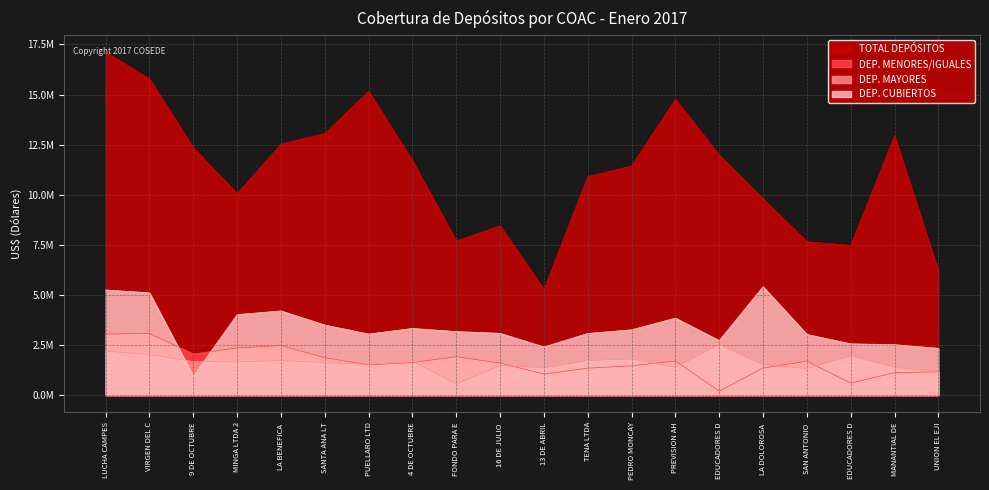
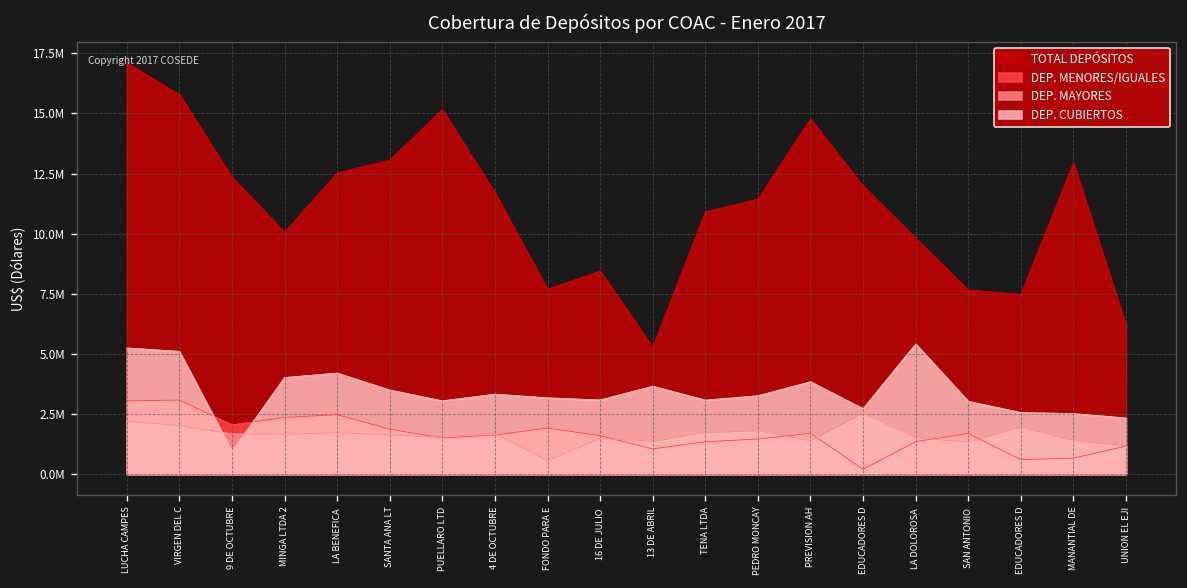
  {
    "TOTAL DEPÓSITOS": {
      "VIRGEN DEL C": 15800000,
      "9 DE OCTUBRE": 12300000,
      "MINGA LTDA 2": 10100000,
      "LA BENEFICA": 12500000,
      "SANTA ANA LT": 13100000,
      "PUELLARO LTD": 15200000,
      "4 DE OCTUBRE": 11700000,
      "FONDO PARA E": 7700000,
      "16 DE JULIO": 8400000,
      "13 DE ABRIL": 5300000,
      "TENA LTDA": 10900000,
      "PEDRO MONCAY": 11400000,
      "PREVISION AH": 14800000,
      "LA DOLOROSA": 9800000,
      "SAN ANTONIO": 7700000,
      "MANANTIAL DE": 12900000,
      "UNION EL EJI": 6200000
    },
    "DEP. MENORES/IGUALES": {
      "LUCHA CAMPES": 3000000,
      "VIRGEN DEL C": 3100000,
      "9 DE OCTUBRE": 2000000,
      "MINGA LTDA 2": 2400000,
      "LA BENEFICA": 2500000,
      "SANTA ANA LT": 1900000,
      "FONDO PARA E": 1900000,
      "13 DE ABRIL": 1000000,
      "TENA LTDA": 1300000,
      "PEDRO MONCAY": 1500000,
      "PREVISION AH": 1700000,
      "LA DOLOROSA": 1400000,
      "SAN ANTONIO": 1700000,
-     "MANANTIAL DE": 1100000
+     "MANANTIAL DE": 700000
    },
    "DEP. MAYORES": {
      "LUCHA CAMPES": 2200000,
      "VIRGEN DEL C": 2000000,
      "9 DE OCTUBRE": 1700000,
      "MINGA LTDA 2": 1700000,
      "LA BENEFICA": 1700000,
      "SANTA ANA LT": 1600000,
      "FONDO PARA E": 600000,
      "13 DE ABRIL": 1400000,
      "TENA LTDA": 1700000,
      "PEDRO MONCAY": 1800000,
      "PREVISION AH": 1400000,
      "LA DOLOROSA": 1500000,
      "SAN ANTONIO": 1300000,
      "MANANTIAL DE": 1400000
    },
    "DEP. CUBIERTOS": {
      "LUCHA CAMPES": 5200000,
      "VIRGEN DEL C": 5100000,
      "9 DE OCTUBRE": 900000,
      "MINGA LTDA 2": 4000000,
      "LA BENEFICA": 4200000,
      "SANTA ANA LT": 3500000,
      "PUELLARO LTD": 3000000,
      "4 DE OCTUBRE": 3300000,
      "FONDO PARA E": 3200000,
      "16 DE JULIO": 3100000,
-     "13 DE ABRIL": 2400000,
+     "13 DE ABRIL": 3700000,
      "TENA LTDA": 3100000,
      "PEDRO MONCAY": 3300000,
      "PREVISION AH": 3800000,
      "LA DOLOROSA": 5400000,
      "SAN ANTONIO": 3000000,
      "MANANTIAL DE": 2500000,
      "UNION EL EJI": 2300000
    }
  }
